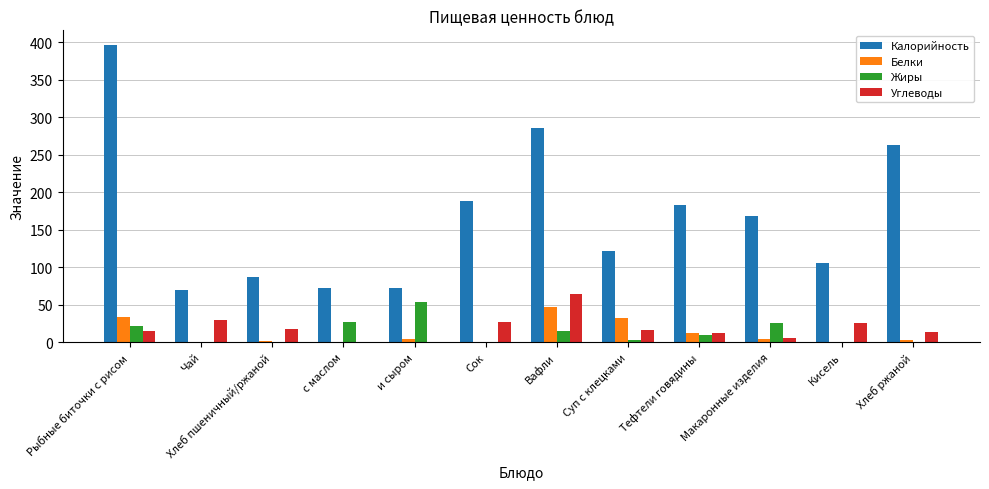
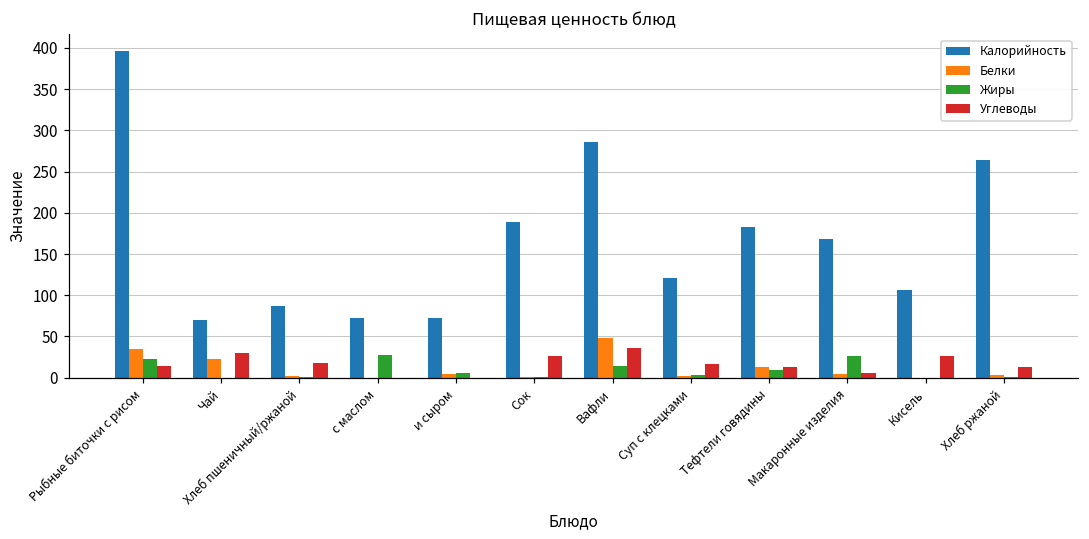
  {
    "Калорийность": {
      "Рыбные биточки с рисом": 400,
      "Чай": 70,
      "Хлеб пшеничный/ржаной": 90,
      "с маслом": 70,
      "и сыром": 70,
      "Сок": 190,
      "Вафли": 290,
      "Суп с клецками": 120,
      "Тефтели говядины": 180,
      "Макаронные изделия": 170,
      "Кисель": 110,
      "Хлеб ржаной": 260
    },
    "Белки": {
      "Рыбные биточки с рисом": 30,
-     "Чай": 0,
+     "Чай": 20,
      "и сыром": 0,
      "Вафли": 50,
-     "Суп с клецками": 30,
+     "Суп с клецками": 0,
      "Тефтели говядины": 10,
      "Макаронные изделия": 0,
      "Хлеб ржаной": 0
    },
    "Жиры": {
      "Рыбные биточки с рисом": 20,
      "Чай": 0,
      "с маслом": 30,
-     "и сыром": 50,
+     "и сыром": 10,
      "Вафли": 10,
      "Тефтели говядины": 10,
      "Макаронные изделия": 30,
      "Кисель": 0
    },
    "Углеводы": {
      "Рыбные биточки с рисом": 10,
      "Чай": 30,
      "Хлеб пшеничный/ржаной": 20,
      "и сыром": 0,
      "Сок": 30,
-     "Вафли": 60,
+     "Вафли": 40,
      "Суп с клецками": 20,
      "Тефтели говядины": 10,
      "Макаронные изделия": 10,
      "Кисель": 30,
      "Хлеб ржаной": 10
    }
  }
